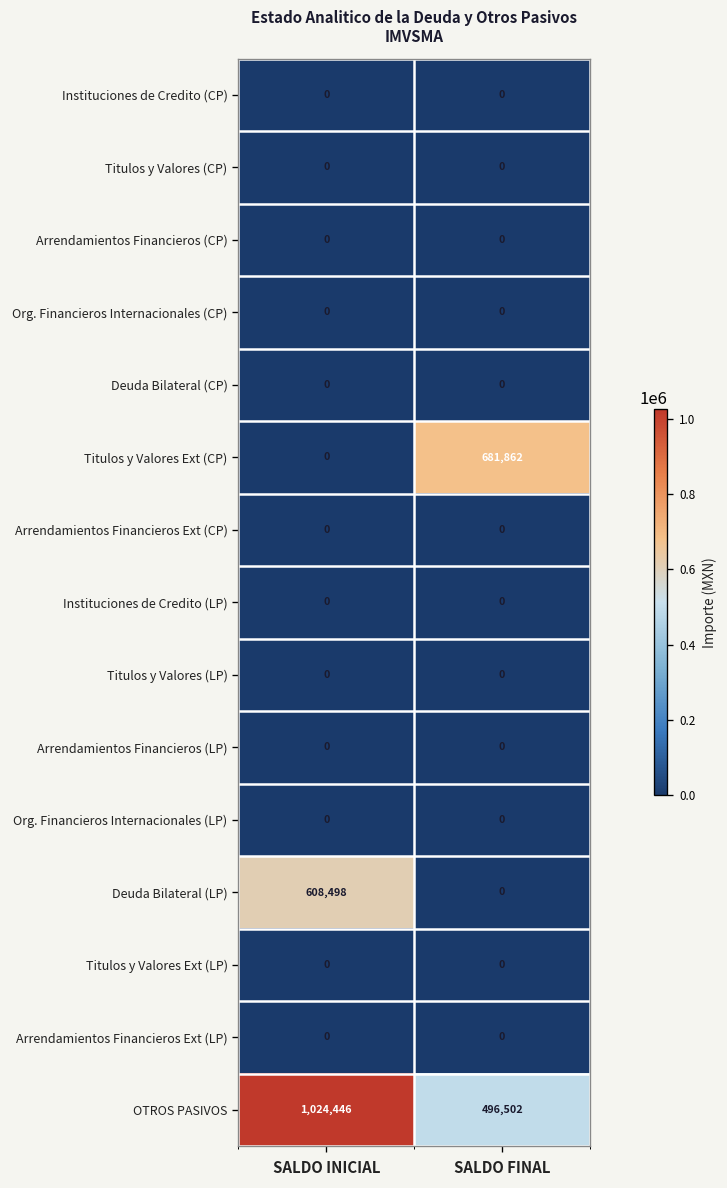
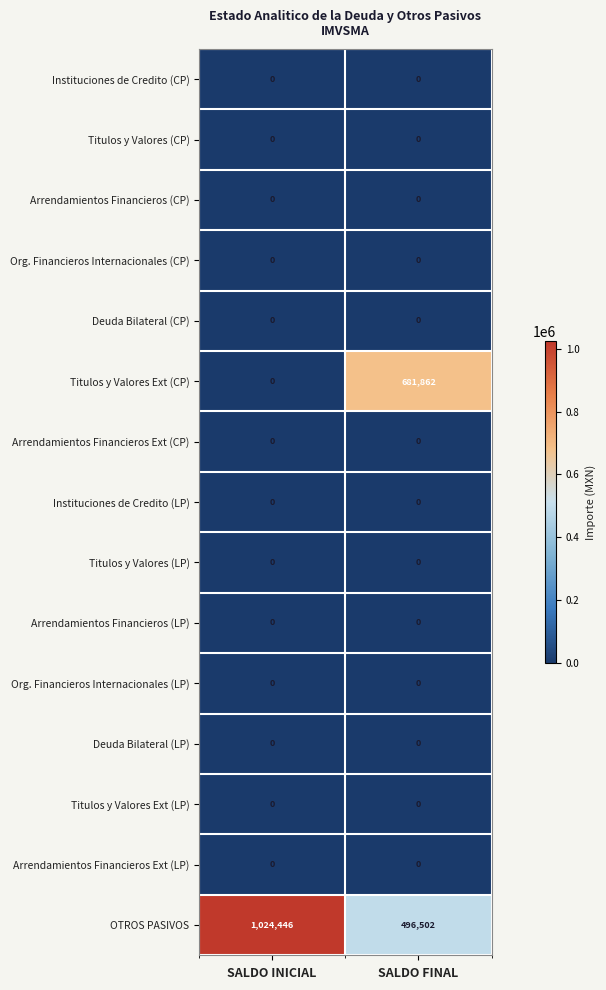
  {
    "Instituciones de Credito (CP)": {
      "SALDO INICIAL": "0",
      "SALDO FINAL": "0"
    },
    "Titulos y Valores (CP)": {
      "SALDO INICIAL": "0",
      "SALDO FINAL": "0"
    },
    "Arrendamientos Financieros (CP)": {
      "SALDO INICIAL": "0",
      "SALDO FINAL": "0"
    },
    "Org. Financieros Internacionales (CP)": {
      "SALDO INICIAL": "0",
      "SALDO FINAL": "0"
    },
    "Deuda Bilateral (CP)": {
      "SALDO INICIAL": "0",
      "SALDO FINAL": "0"
    },
    "Titulos y Valores Ext (CP)": {
      "SALDO INICIAL": "0",
      "SALDO FINAL": "681,862"
    },
    "Arrendamientos Financieros Ext (CP)": {
      "SALDO INICIAL": "0",
      "SALDO FINAL": "0"
    },
    "Instituciones de Credito (LP)": {
      "SALDO INICIAL": "0",
      "SALDO FINAL": "0"
    },
    "Titulos y Valores (LP)": {
      "SALDO INICIAL": "0",
      "SALDO FINAL": "0"
    },
    "Arrendamientos Financieros (LP)": {
      "SALDO INICIAL": "0",
      "SALDO FINAL": "0"
    },
    "Org. Financieros Internacionales (LP)": {
      "SALDO INICIAL": "0",
      "SALDO FINAL": "0"
    },
    "Deuda Bilateral (LP)": {
-     "SALDO INICIAL": "608,498",
+     "SALDO INICIAL": "0",
      "SALDO FINAL": "0"
    },
    "Titulos y Valores Ext (LP)": {
      "SALDO INICIAL": "0",
      "SALDO FINAL": "0"
    },
    "Arrendamientos Financieros Ext (LP)": {
      "SALDO INICIAL": "0",
      "SALDO FINAL": "0"
    },
    "OTROS PASIVOS": {
      "SALDO INICIAL": "1,024,446",
      "SALDO FINAL": "496,502"
    }
  }
